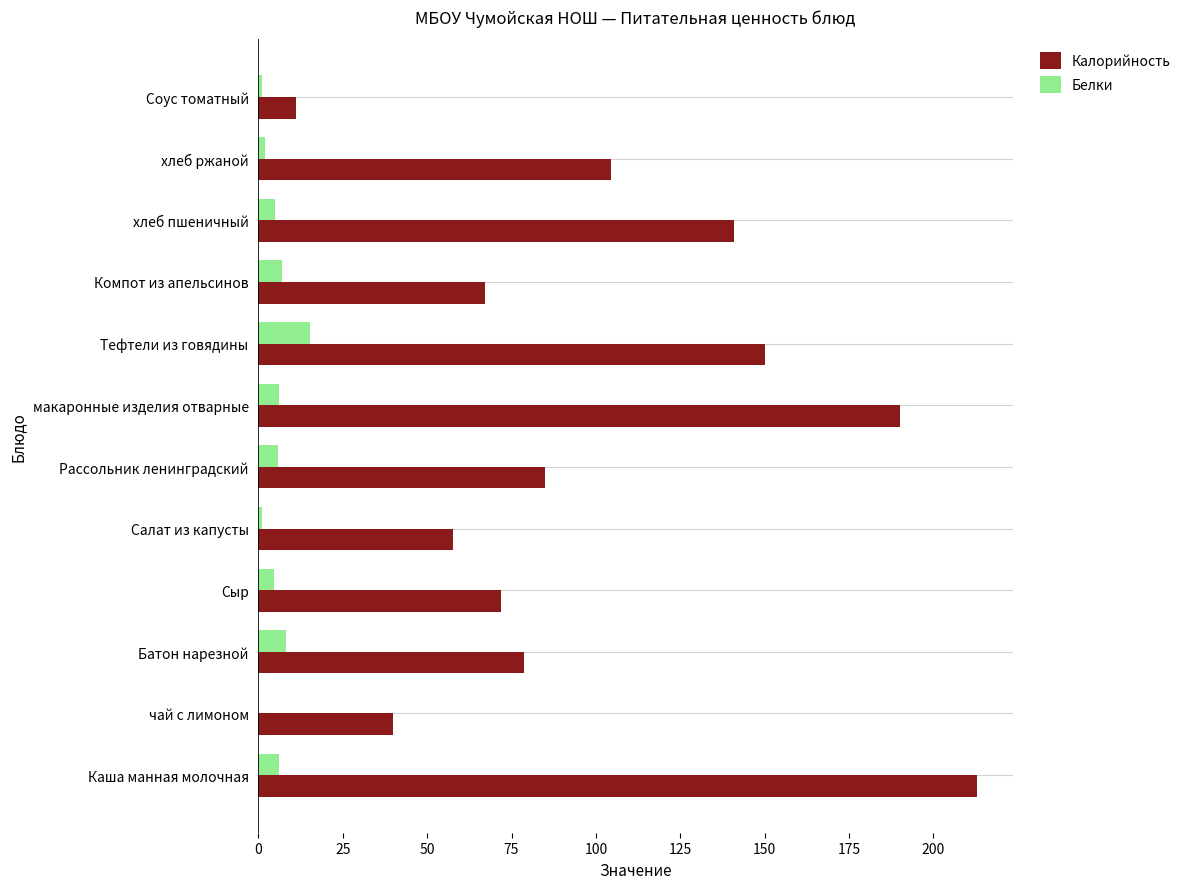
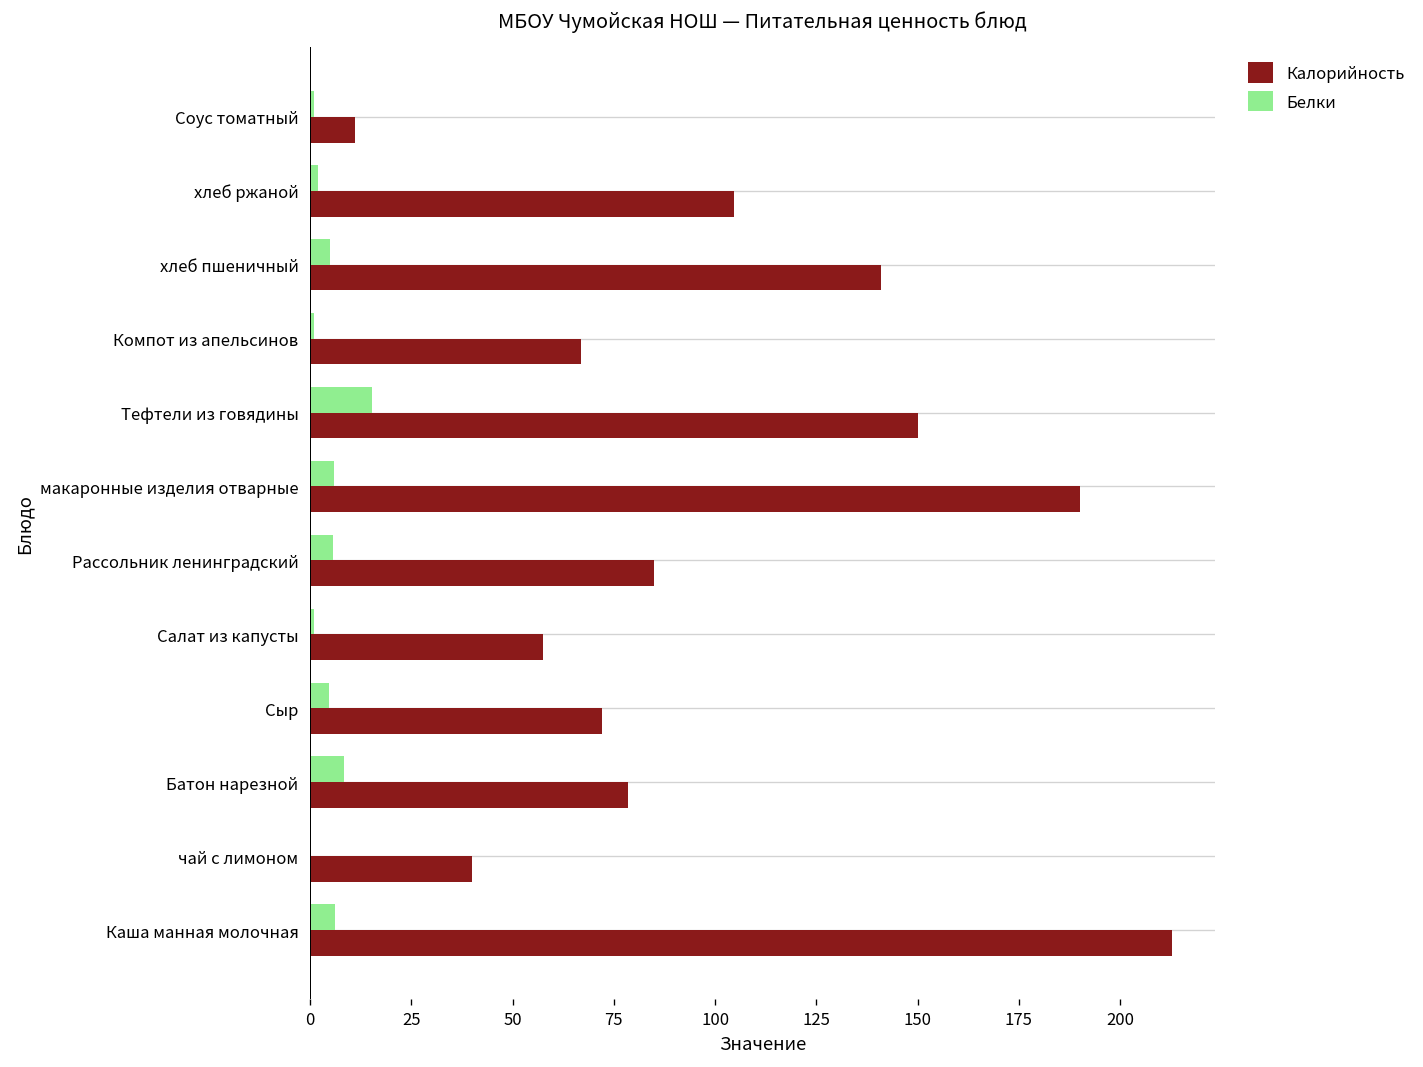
  {
    "Калорийность": {
      "Соус томатный": 11,
      "хлеб ржаной": 105,
      "хлеб пшеничный": 141,
      "Компот из апельсинов": 67,
      "Тефтели из говядины": 150,
      "макаронные изделия отварные": 190,
      "Рассольник ленинградский": 85,
      "Салат из капусты": 58,
      "Сыр": 72,
      "Батон нарезной": 79,
      "чай с лимоном": 40,
      "Каша манная молочная": 213
    },
    "Белки": {
      "Соус томатный": 1,
      "хлеб ржаной": 2,
      "хлеб пшеничный": 5,
-     "Компот из апельсинов": 7,
+     "Компот из апельсинов": 1,
      "Тефтели из говядины": 15,
      "макаронные изделия отварные": 6,
      "Рассольник ленинградский": 6,
      "Салат из капусты": 1,
      "Сыр": 5,
      "Батон нарезной": 8,
      "чай с лимоном": 0,
      "Каша манная молочная": 6
    }
  }
